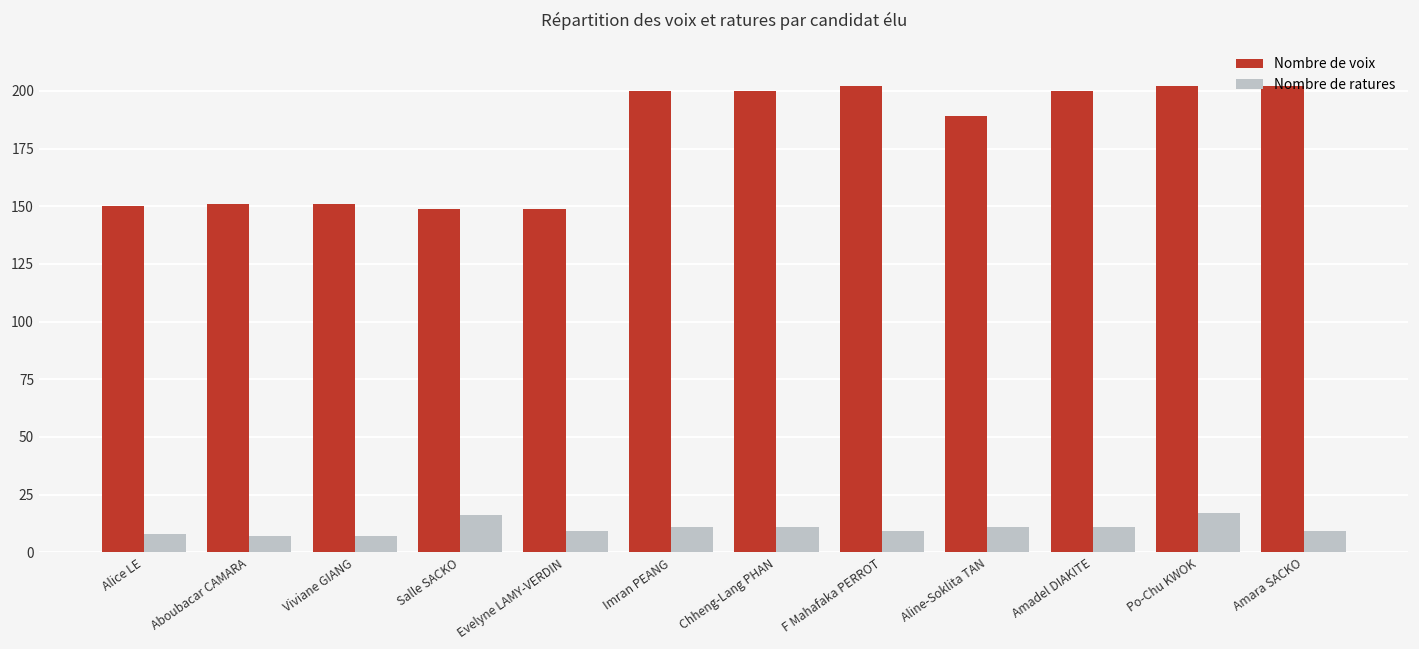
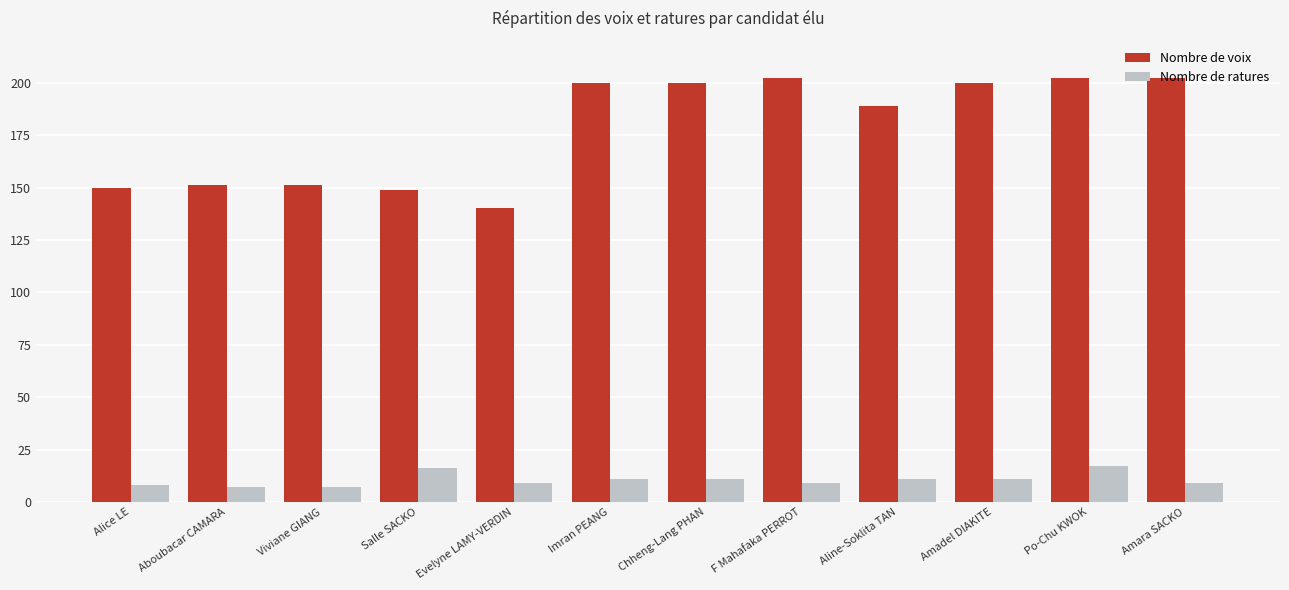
  {
    "Nombre de voix": {
      "Alice LE": 150,
      "Aboubacar CAMARA": 151,
      "Viviane GIANG": 151,
      "Salle SACKO": 149,
-     "Evelyne LAMY-VERDIN": 149,
+     "Evelyne LAMY-VERDIN": 140,
      "Imran PEANG": 200,
      "Chheng-Lang PHAN": 200,
      "F Mahafaka PERROT": 202,
      "Aline-Soklita TAN": 189,
      "Amadel DIAKITE": 200,
      "Po-Chu KWOK": 202,
      "Amara SACKO": 202
    },
    "Nombre de ratures": {
      "Alice LE": 8,
      "Aboubacar CAMARA": 7,
      "Viviane GIANG": 7,
      "Salle SACKO": 16,
      "Evelyne LAMY-VERDIN": 9,
      "Imran PEANG": 11,
      "Chheng-Lang PHAN": 11,
      "F Mahafaka PERROT": 9,
      "Aline-Soklita TAN": 11,
      "Amadel DIAKITE": 11,
      "Po-Chu KWOK": 17,
      "Amara SACKO": 9
    }
  }
